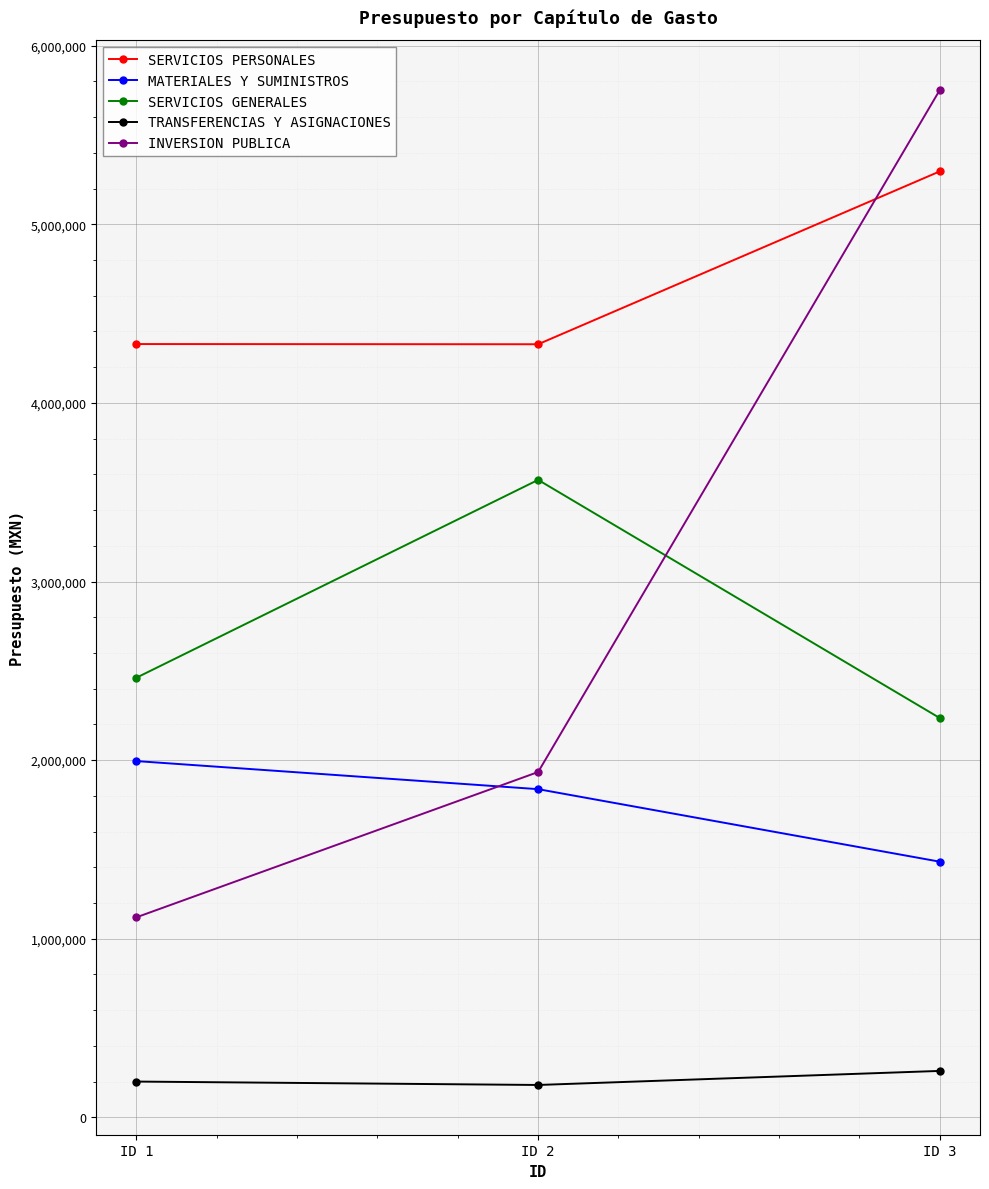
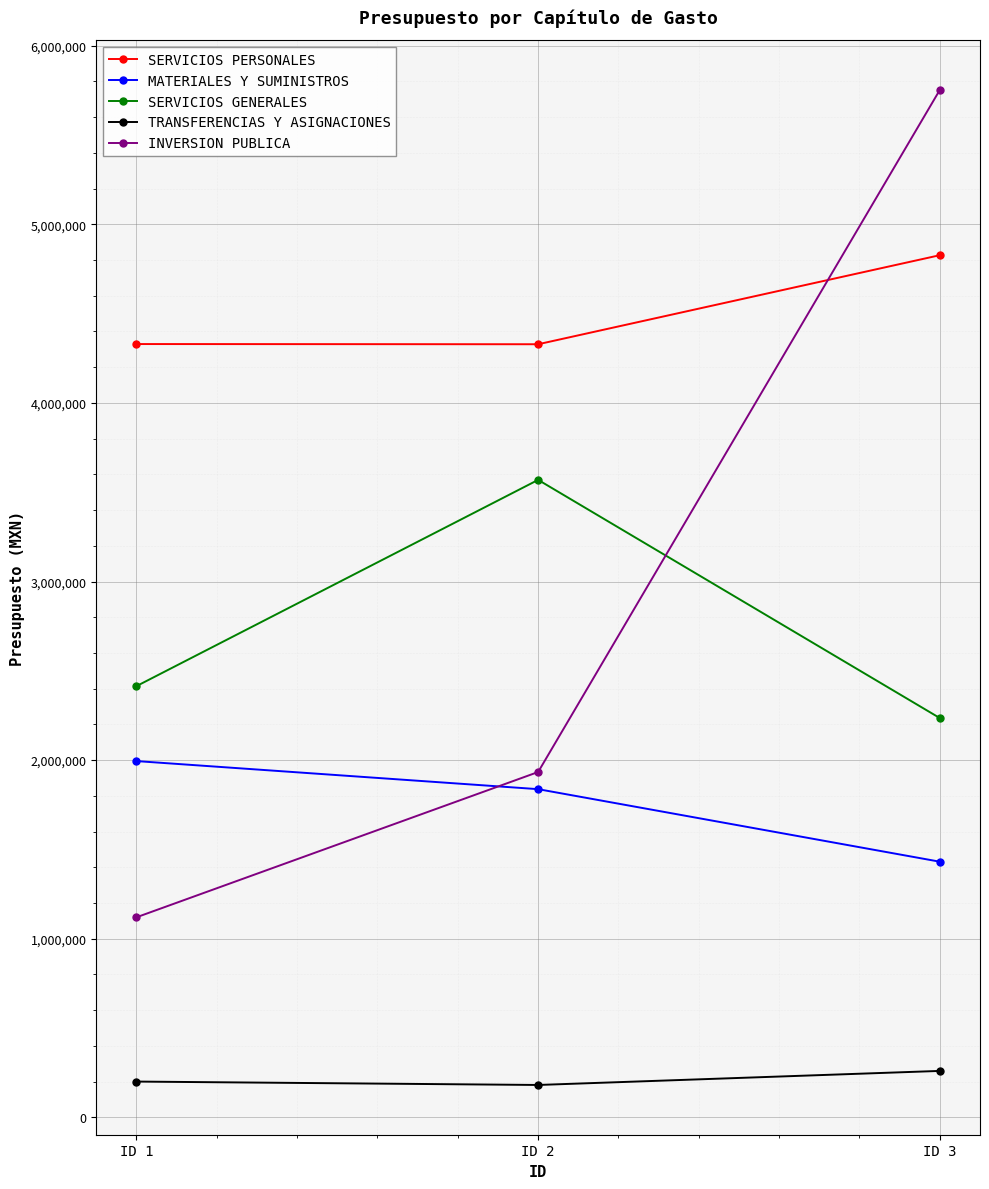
  {
    "SERVICIOS PERSONALES": {
      "ID 1": "4,330,000",
      "ID 2": "4,330,000",
-     "ID 3": "5,300,000"
+     "ID 3": "4,830,000"
    },
    "MATERIALES Y SUMINISTROS": {
      "ID 1": "1,990,000",
      "ID 2": "1,840,000",
      "ID 3": "1,430,000"
    },
    "SERVICIOS GENERALES": {
-     "ID 1": "2,460,000",
+     "ID 1": "2,410,000",
      "ID 2": "3,570,000",
      "ID 3": "2,240,000"
    },
    "TRANSFERENCIAS Y ASIGNACIONES": {
      "ID 1": "200,000",
      "ID 2": "180,000",
      "ID 3": "260,000"
    },
    "INVERSION PUBLICA": {
      "ID 1": "1,120,000",
      "ID 2": "1,930,000",
      "ID 3": "5,750,000"
    }
  }
